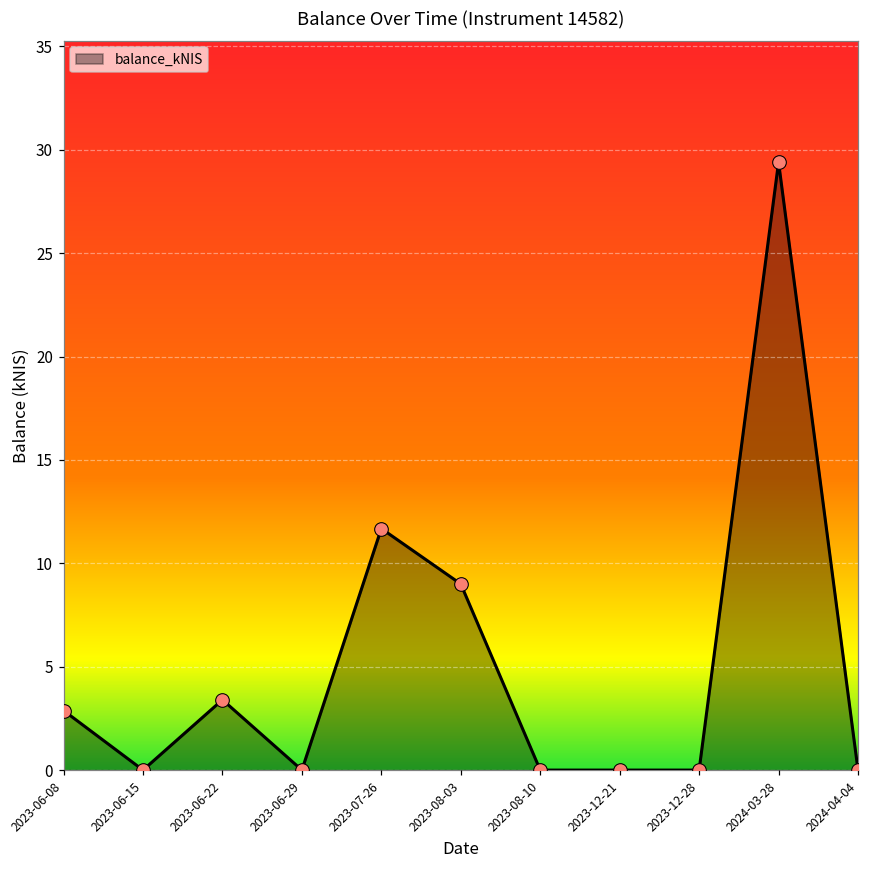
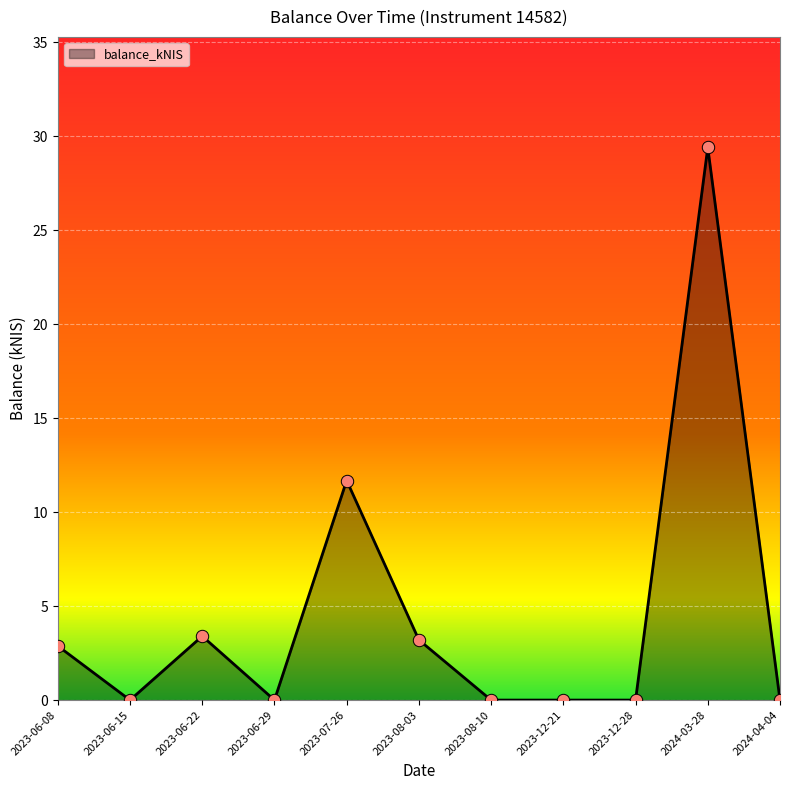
  {
    "2023-06-08": 2.9,
    "2023-06-15": 0.0,
    "2023-06-22": 3.4,
    "2023-06-29": 0.0,
    "2023-07-26": 11.7,
-   "2023-08-03": 9.0,
+   "2023-08-03": 3.2,
    "2023-08-10": 0.0,
    "2023-12-21": 0.0,
    "2023-12-28": 0.0,
    "2024-03-28": 29.4,
    "2024-04-04": 0.0
  }
